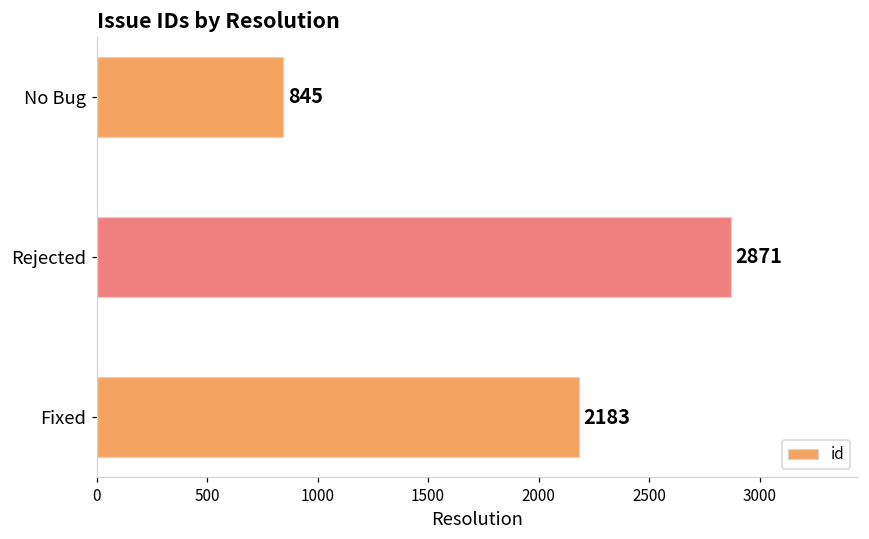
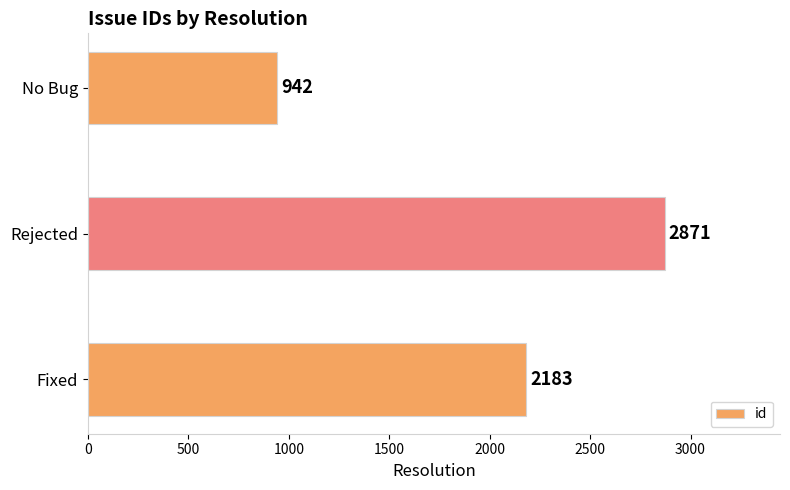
  {
-   "No Bug": 845,
+   "No Bug": 942,
    "Rejected": 2871,
    "Fixed": 2183
  }
